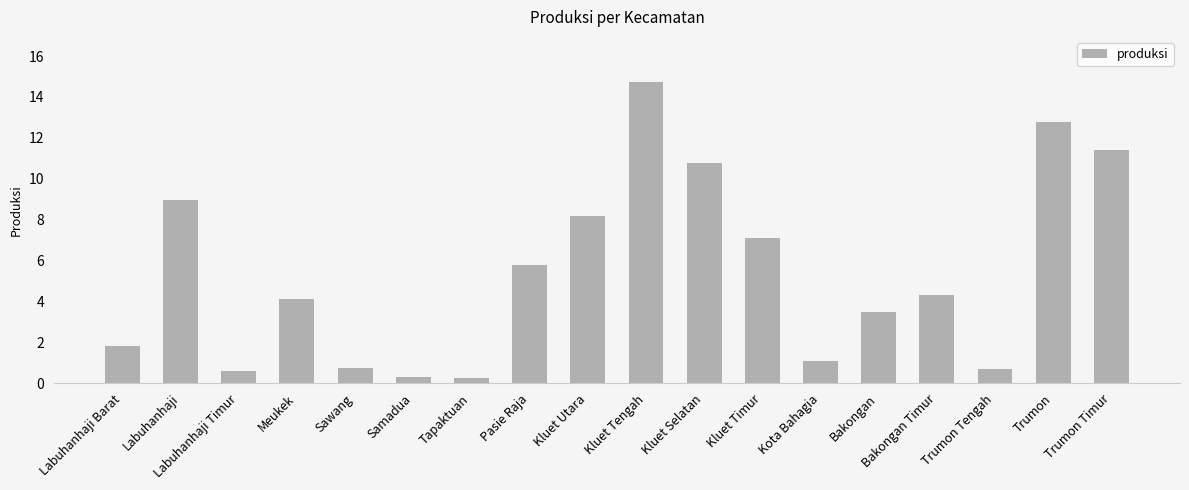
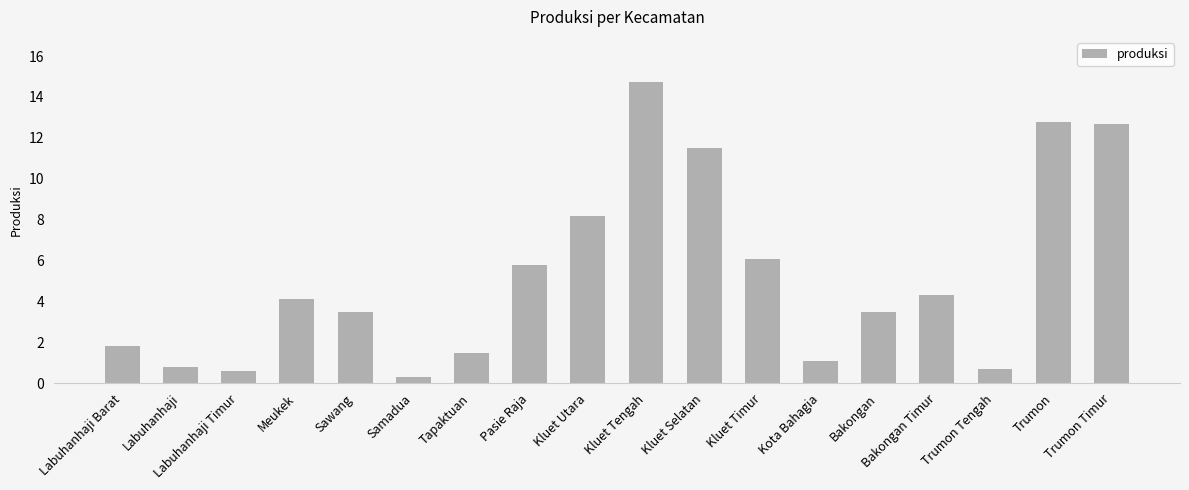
  {
    "Labuhanhaji Barat": 1.8,
-   "Labuhanhaji": 9.0,
+   "Labuhanhaji": 0.8,
    "Labuhanhaji Timur": 0.6,
    "Meukek": 4.1,
-   "Sawang": 0.7,
+   "Sawang": 3.5,
    "Samadua": 0.3,
-   "Tapaktuan": 0.2,
+   "Tapaktuan": 1.5,
    "Pasie Raja": 5.8,
    "Kluet Utara": 8.2,
    "Kluet Tengah": 14.7,
-   "Kluet Selatan": 10.8,
-   "Kluet Timur": 7.1,
+   "Kluet Selatan": 11.5,
+   "Kluet Timur": 6.1,
    "Kota Bahagia": 1.1,
    "Bakongan": 3.5,
    "Bakongan Timur": 4.3,
    "Trumon Tengah": 0.7,
    "Trumon": 12.8,
-   "Trumon Timur": 11.4
+   "Trumon Timur": 12.7
  }
